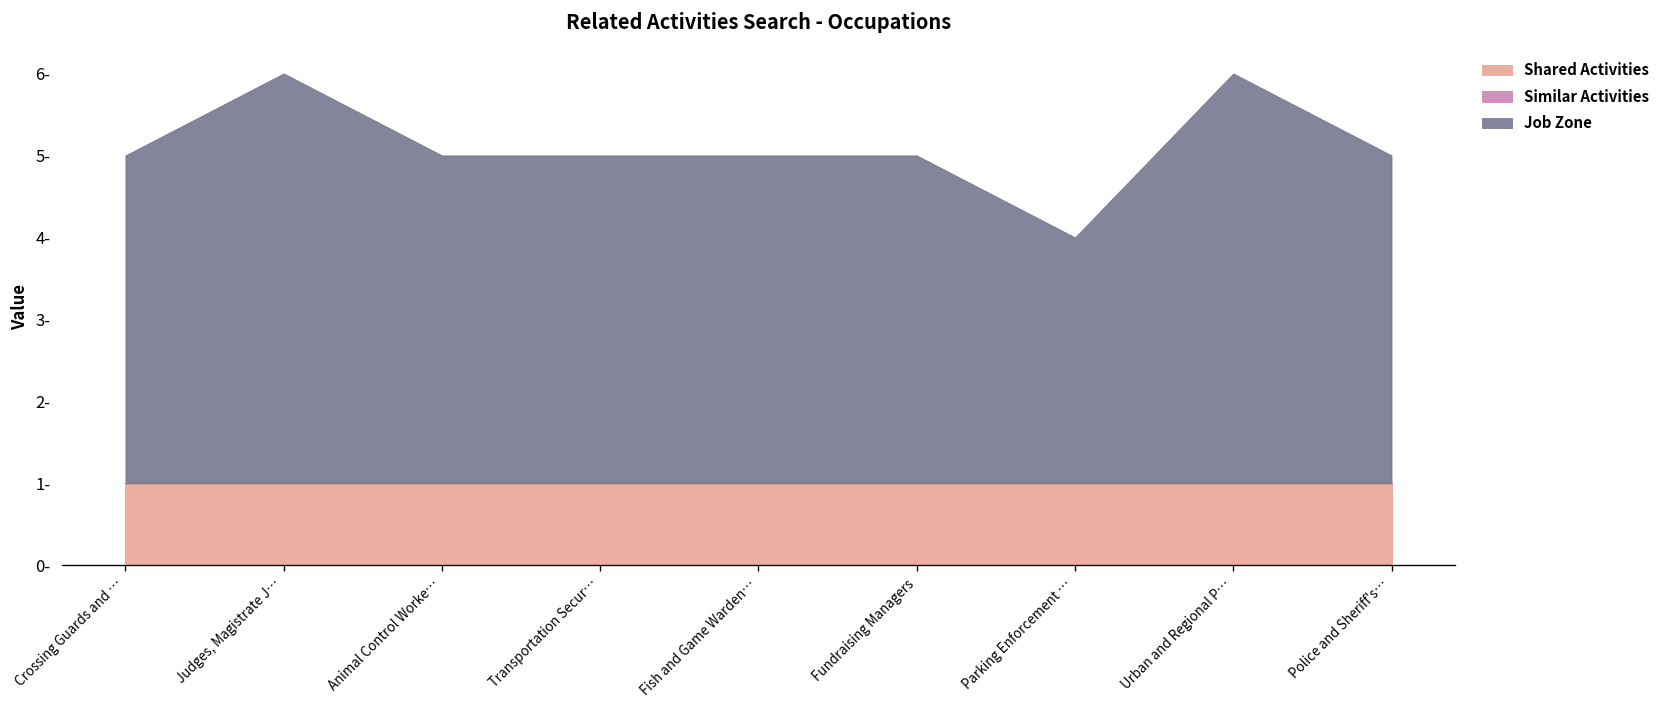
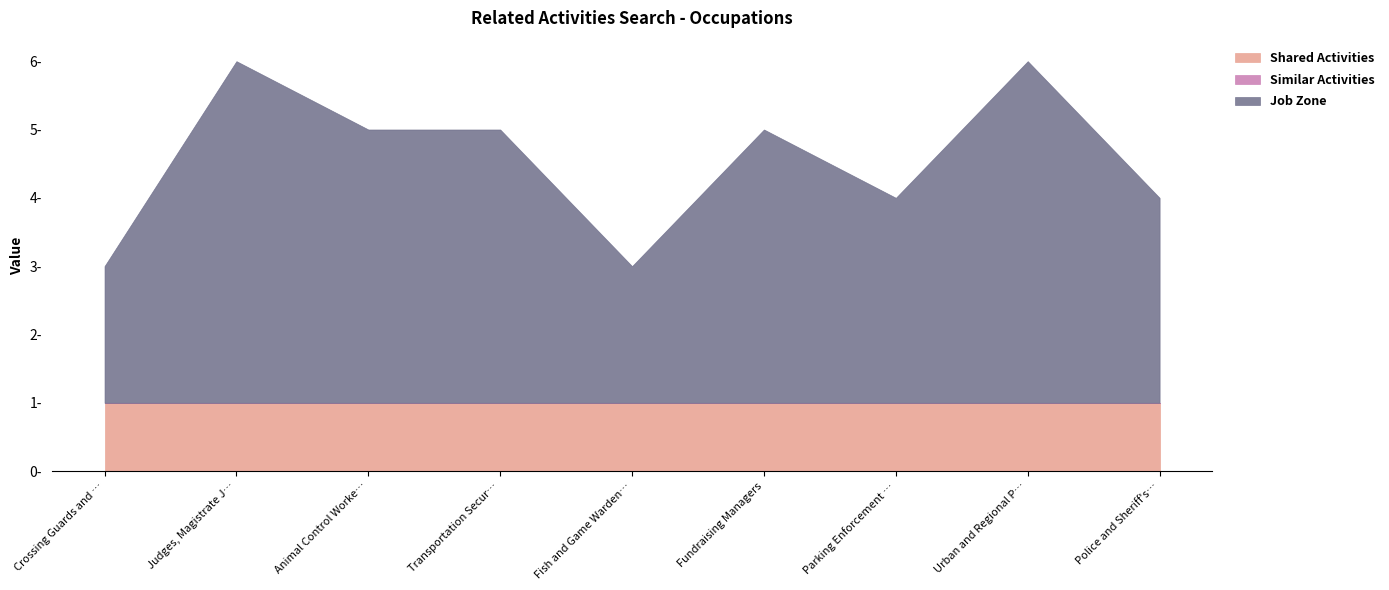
  {
    "Similar Activities": {
      "Crossing Guards and …": "1-",
      "Judges, Magistrate J…": "1-",
      "Animal Control Worke…": "1-",
      "Transportation Secur…": "1-",
      "Fish and Game Warden…": "1-",
      "Fundraising Managers": "1-",
      "Parking Enforcement …": "1-",
      "Urban and Regional P…": "1-",
      "Police and Sheriff's…": "1-"
    },
    "Job Zone": {
-     "Crossing Guards and …": "4-",
-     "Fish and Game Warden…": "4-",
-     "Police and Sheriff's…": "4-"
+     "Crossing Guards and …": "2-",
+     "Fish and Game Warden…": "2-",
+     "Police and Sheriff's…": "3-"
    }
  }
